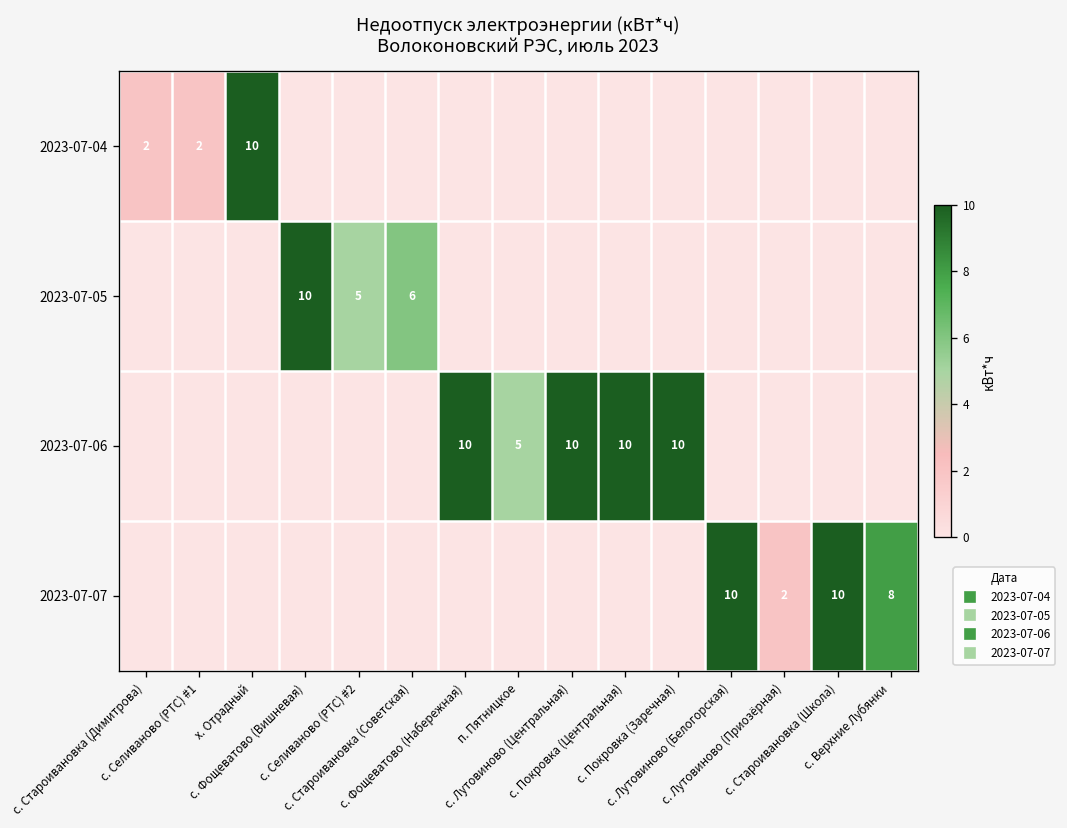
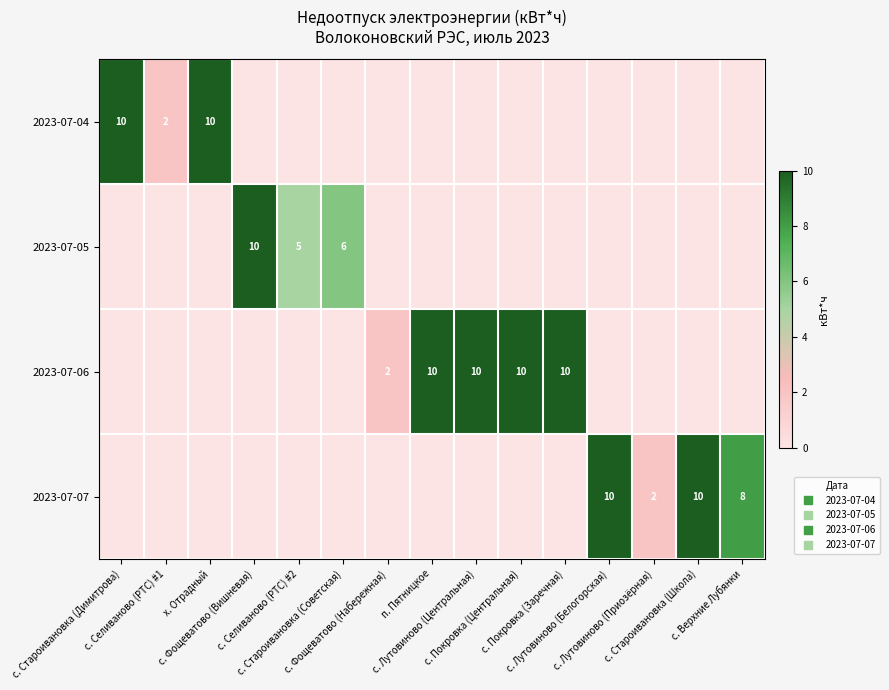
  {
    "2023-07-04": {
-     "с. Староивановка (Димитрова)": 2,
+     "с. Староивановка (Димитрова)": 10,
      "с. Селиваново (РТС) #1": 2,
      "х. Отрадный": 10
    },
    "2023-07-05": {
      "с. Фощеватово (Вишневая)": 10,
      "с. Селиваново (РТС) #2": 5,
      "с. Староивановка (Советская)": 6
    },
    "2023-07-06": {
-     "с. Фощеватово (Набережная)": 10,
-     "п. Пятницкое": 5,
+     "с. Фощеватово (Набережная)": 2,
+     "п. Пятницкое": 10,
      "с. Лутовиново (Центральная)": 10,
      "с. Покровка (Центральная)": 10,
      "с. Покровка (Заречная)": 10
    },
    "2023-07-07": {
      "с. Лутовиново (Белогорская)": 10,
      "с. Лутовиново (Приозёрная)": 2,
      "с. Староивановка (Школа)": 10,
      "с. Верхние Лубянки": 8
    }
  }
